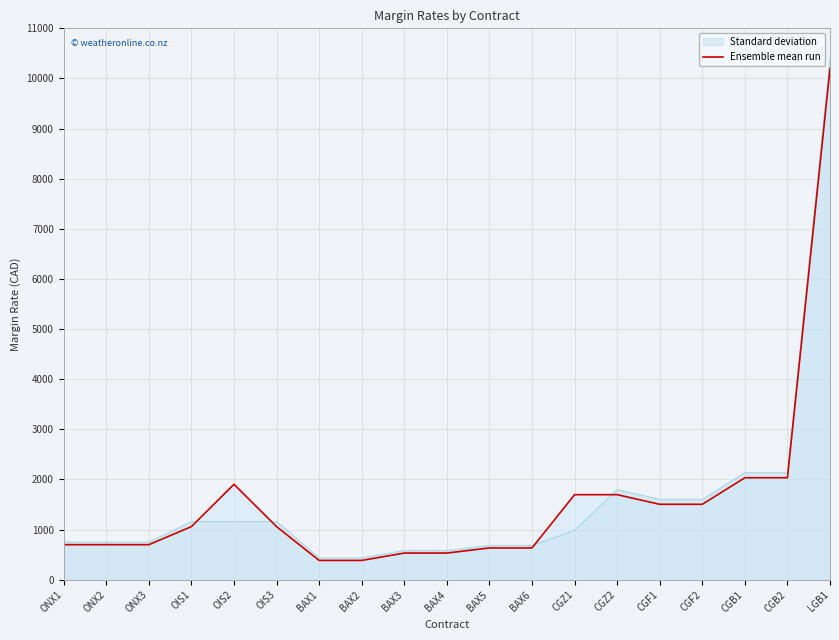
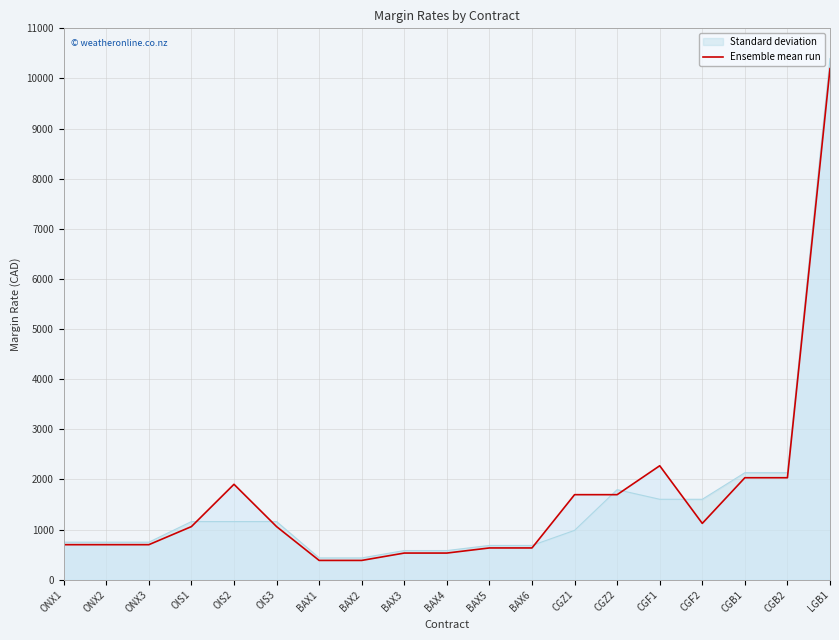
  {
    "Standard deviation": {
      "OIS1": 1200,
      "OIS2": 1200,
      "OIS3": 1200,
      "CGZ1": 1000,
      "CGZ2": 1800,
      "CGF1": 1600,
      "CGF2": 1600,
      "CGB1": 2100,
      "CGB2": 2100,
      "LGB1": 10400
    },
    "Ensemble mean run": {
      "OIS1": 1100,
      "OIS2": 1900,
      "OIS3": 1100,
      "CGZ1": 1700,
      "CGZ2": 1700,
-     "CGF1": 1500,
-     "CGF2": 1500,
+     "CGF1": 2300,
+     "CGF2": 1100,
      "CGB1": 2000,
      "CGB2": 2000,
      "LGB1": 10200
    }
  }
